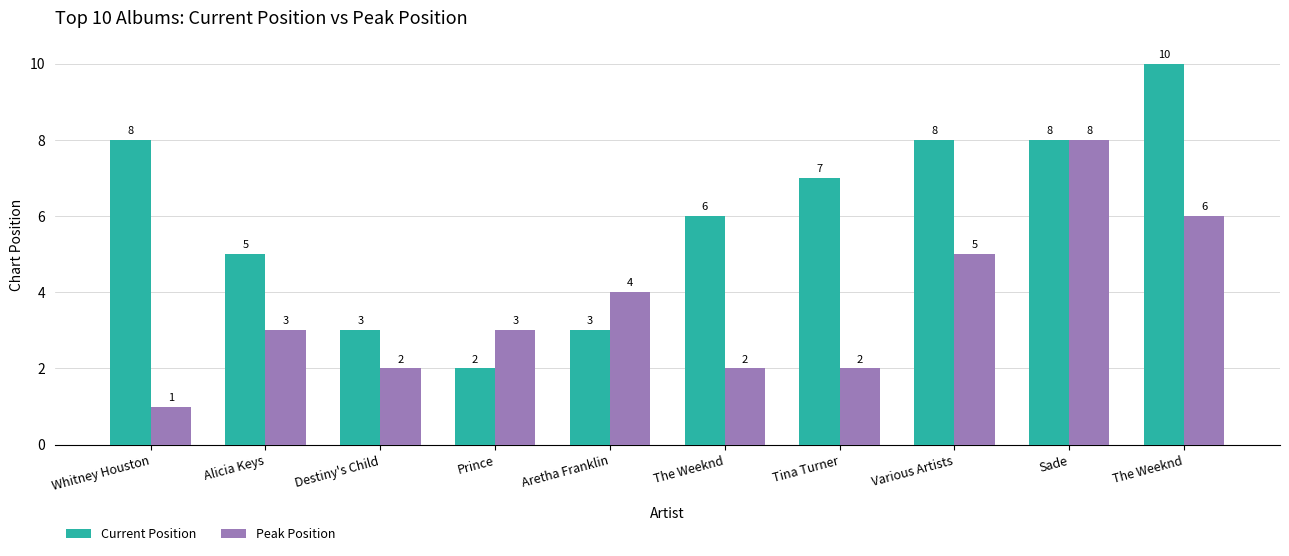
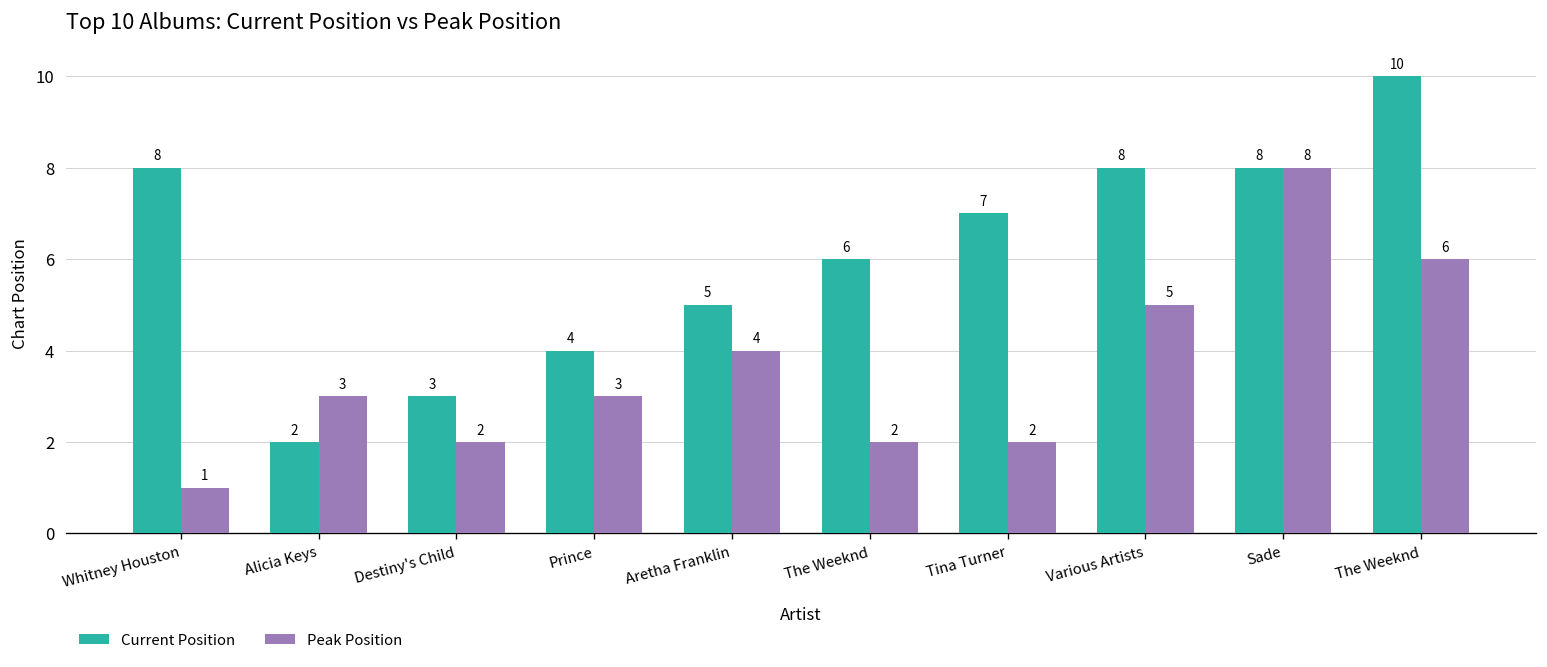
  {
    "Current Position": {
      "Whitney Houston": 8,
-     "Alicia Keys": 5,
+     "Alicia Keys": 2,
      "Destiny's Child": 3,
-     "Prince": 2,
-     "Aretha Franklin": 3,
+     "Prince": 4,
+     "Aretha Franklin": 5,
      "Tina Turner": 7,
      "Various Artists": 8,
      "Sade": 8
    },
    "Peak Position": {
      "Whitney Houston": 1,
      "Alicia Keys": 3,
      "Destiny's Child": 2,
      "Prince": 3,
      "Aretha Franklin": 4,
      "Tina Turner": 2,
      "Various Artists": 5,
      "Sade": 8
    }
  }
